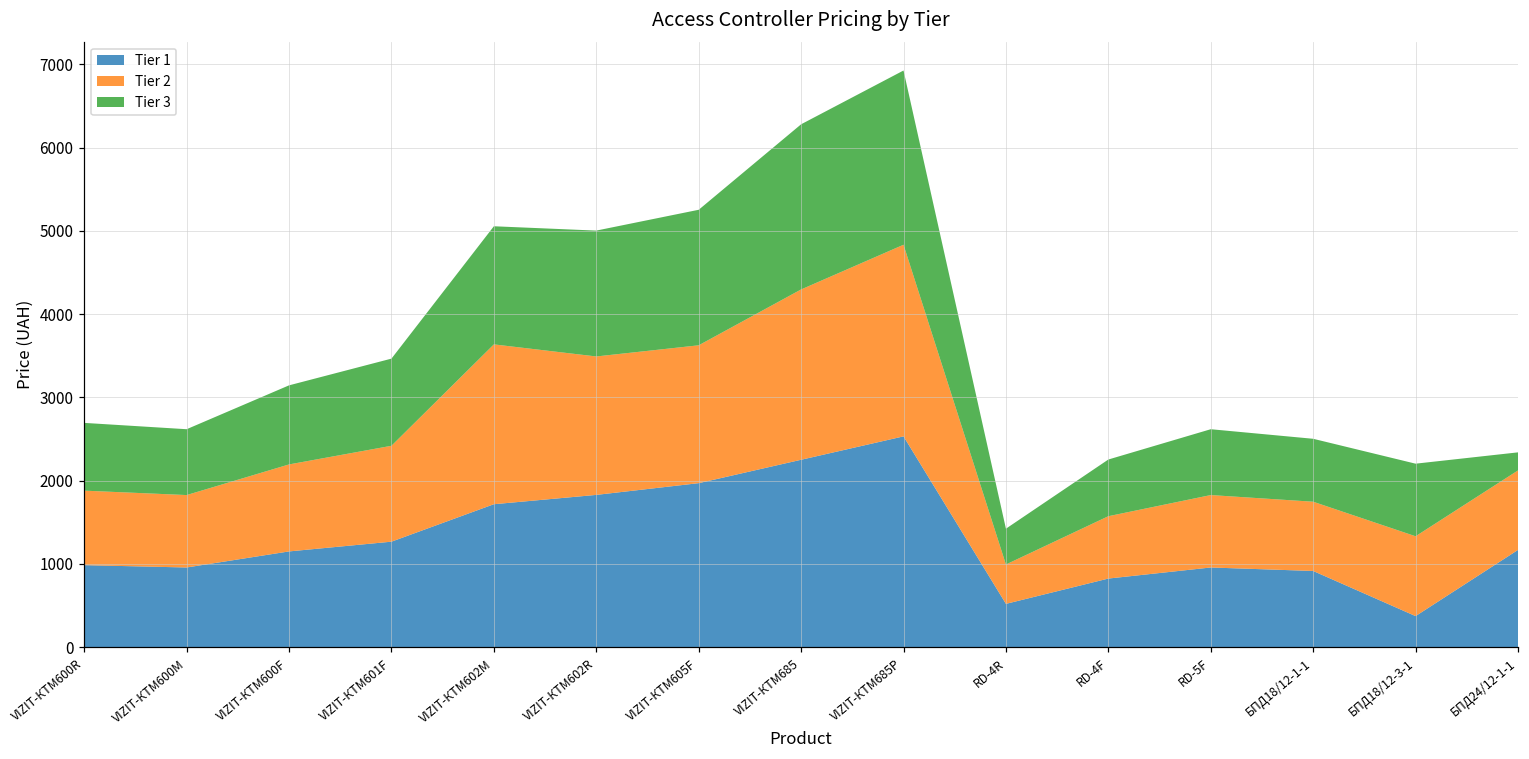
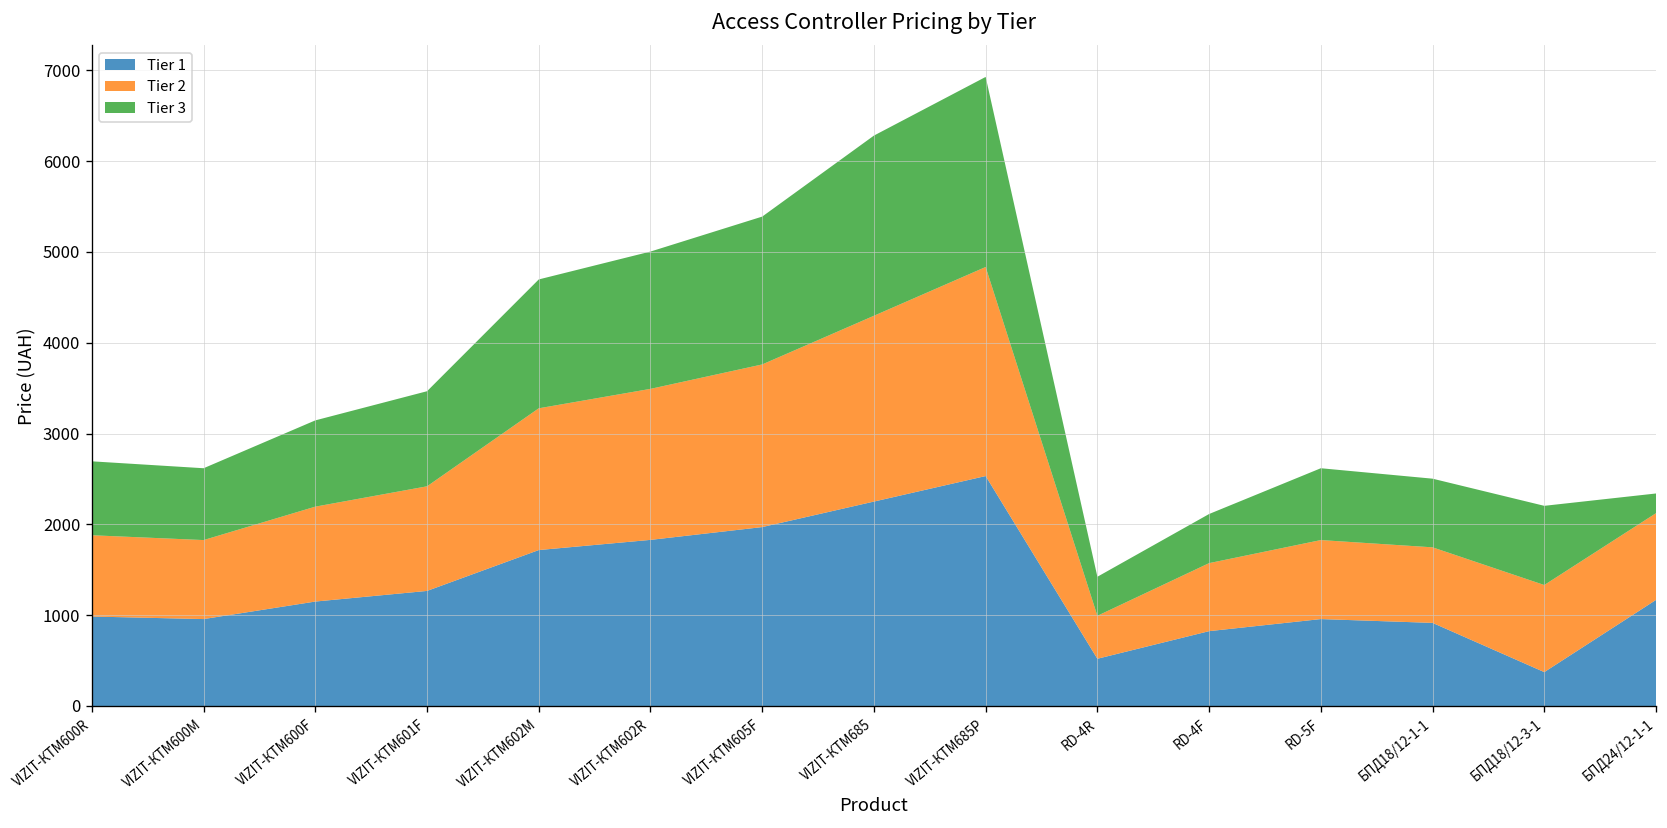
  {
    "Tier 1": {
      "VIZIT-КТМ600R": 1000,
      "VIZIT-КТМ600М": 1000,
      "VIZIT-КТМ600F": 1200,
      "VIZIT-КТМ601F": 1300,
      "VIZIT-КТМ602M": 1700,
      "VIZIT-КТМ602R": 1800,
      "VIZIT-КТМ605F": 2000,
      "VIZIT-КТМ685": 2300,
      "VIZIT-КТМ685P": 2500,
      "RD-4R": 500,
      "RD-4F": 800,
      "RD-5F": 1000,
      "БПД18/12-1-1": 900,
      "БПД18/12-3-1": 400,
      "БПД24/12-1-1": 1200
    },
    "Tier 2": {
      "VIZIT-КТМ600R": 900,
      "VIZIT-КТМ600М": 900,
      "VIZIT-КТМ600F": 1000,
      "VIZIT-КТМ601F": 1200,
-     "VIZIT-КТМ602M": 1900,
+     "VIZIT-КТМ602M": 1600,
      "VIZIT-КТМ602R": 1700,
-     "VIZIT-КТМ605F": 1700,
+     "VIZIT-КТМ605F": 1800,
      "VIZIT-КТМ685": 2000,
      "VIZIT-КТМ685P": 2300,
      "RD-4R": 500,
      "RD-4F": 700,
      "RD-5F": 900,
      "БПД18/12-1-1": 800,
      "БПД18/12-3-1": 1000,
      "БПД24/12-1-1": 1000
    },
    "Tier 3": {
      "VIZIT-КТМ600R": 800,
      "VIZIT-КТМ600М": 800,
      "VIZIT-КТМ600F": 1000,
      "VIZIT-КТМ601F": 1000,
      "VIZIT-КТМ602M": 1400,
      "VIZIT-КТМ602R": 1500,
      "VIZIT-КТМ605F": 1600,
      "VIZIT-КТМ685": 2000,
      "VIZIT-КТМ685P": 2100,
      "RD-4R": 400,
-     "RD-4F": 700,
+     "RD-4F": 500,
      "RD-5F": 800,
      "БПД18/12-1-1": 800,
      "БПД18/12-3-1": 900,
      "БПД24/12-1-1": 200
    }
  }
